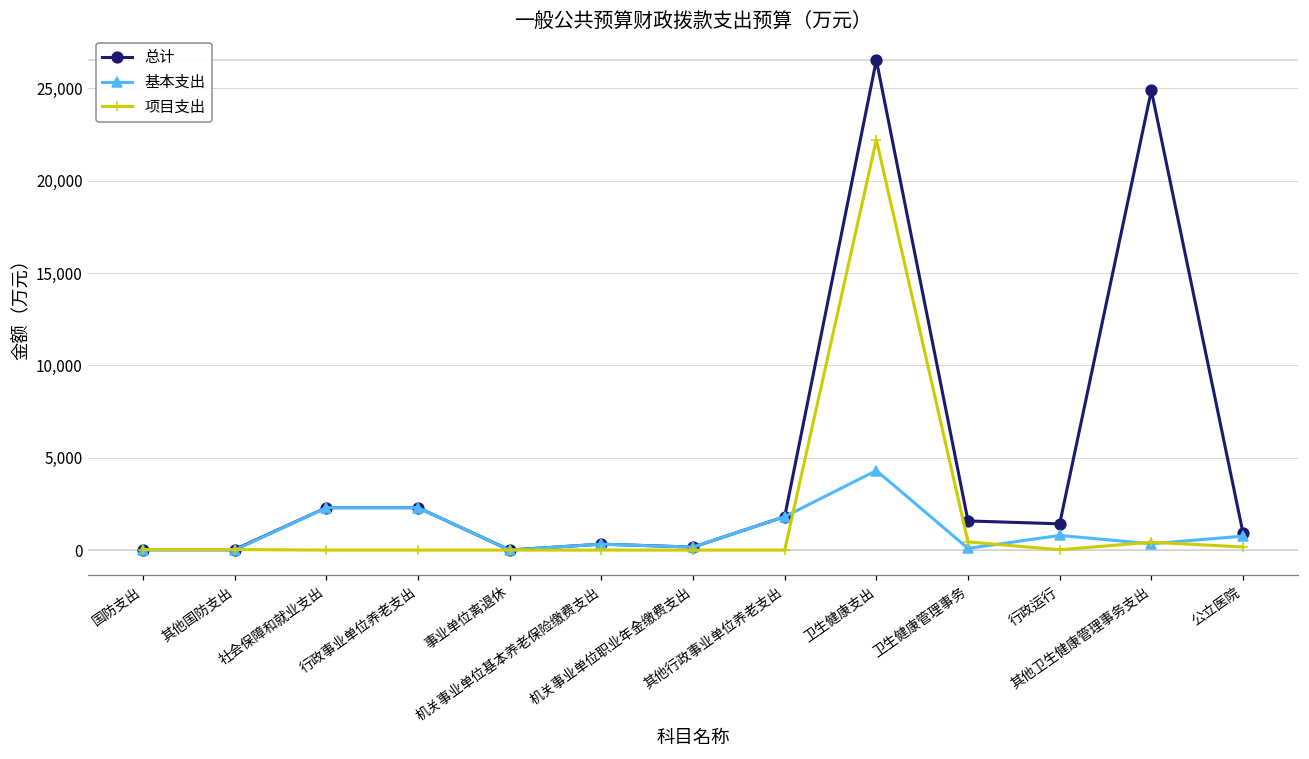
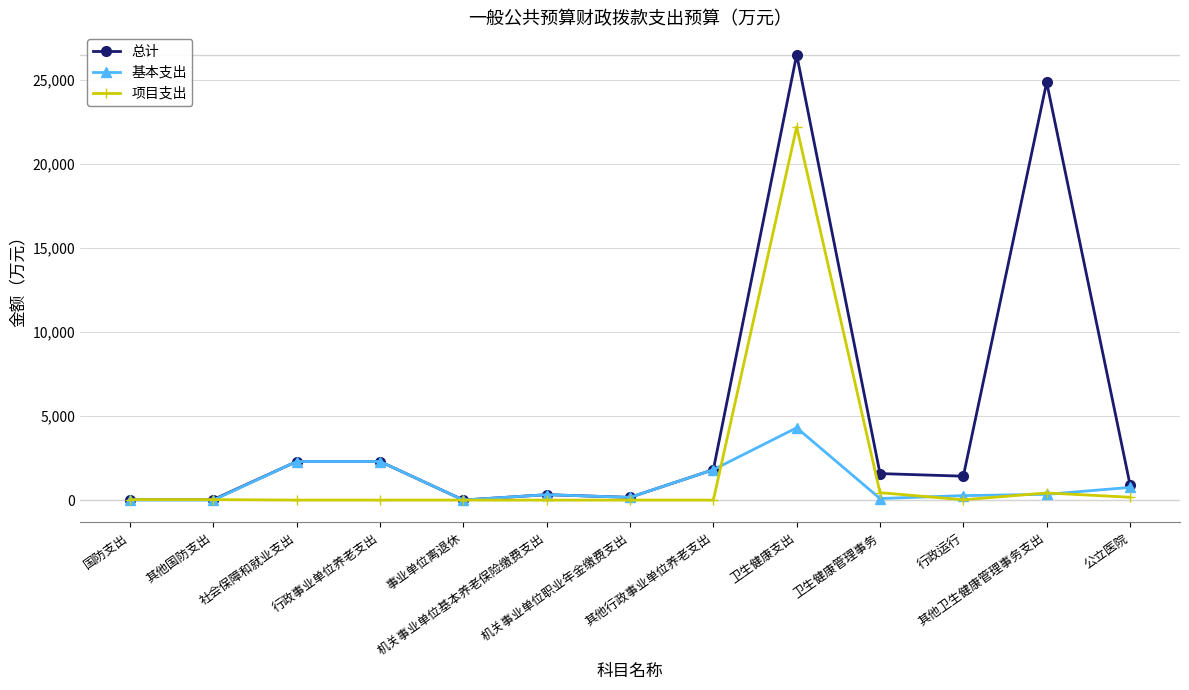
  {
    "总计": {
      "卫生健康支出": "26,500",
      "卫生健康管理事务": "1,600",
      "行政运行": "1,400",
      "其他卫生健康管理事务支出": "24,900",
      "公立医院": "900"
    },
    "基本支出": {
      "卫生健康支出": "4,300",
      "卫生健康管理事务": "100",
-     "行政运行": "800",
+     "行政运行": "300",
      "公立医院": "800"
    },
    "项目支出": {
      "社会保障和就业支出": "0",
      "行政事业单位养老支出": "0",
      "机关事业单位基本养老保险缴费支出": "0",
      "机关事业单位职业年金缴费支出": "0",
      "其他行政事业单位养老支出": "0",
      "卫生健康支出": "22,200",
      "卫生健康管理事务": "400",
      "行政运行": "0",
      "公立医院": "200"
    }
  }
